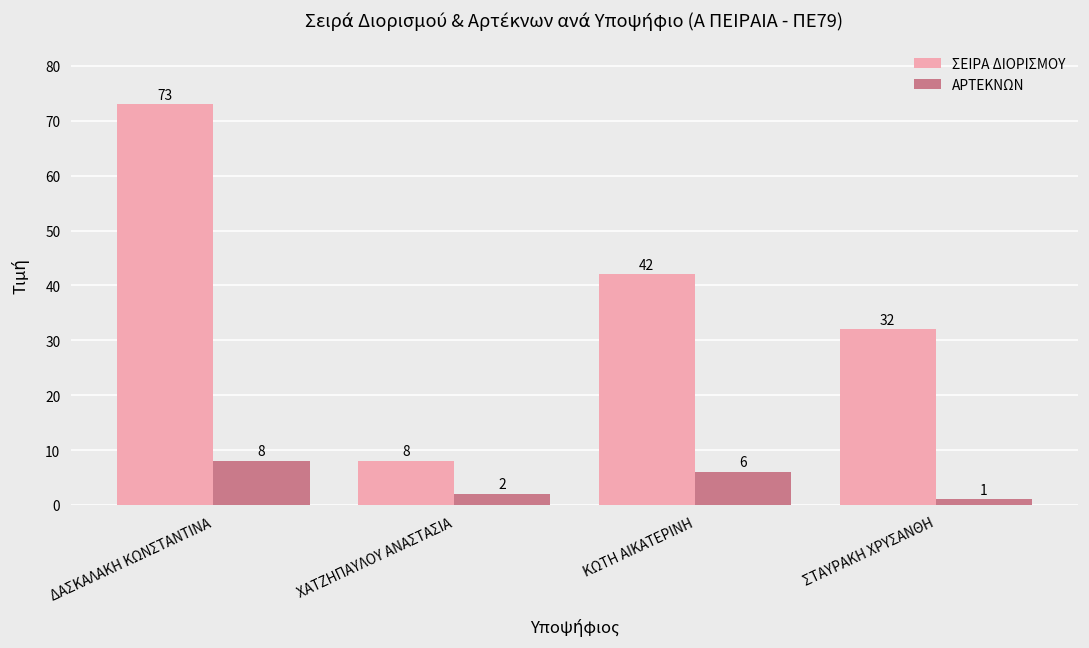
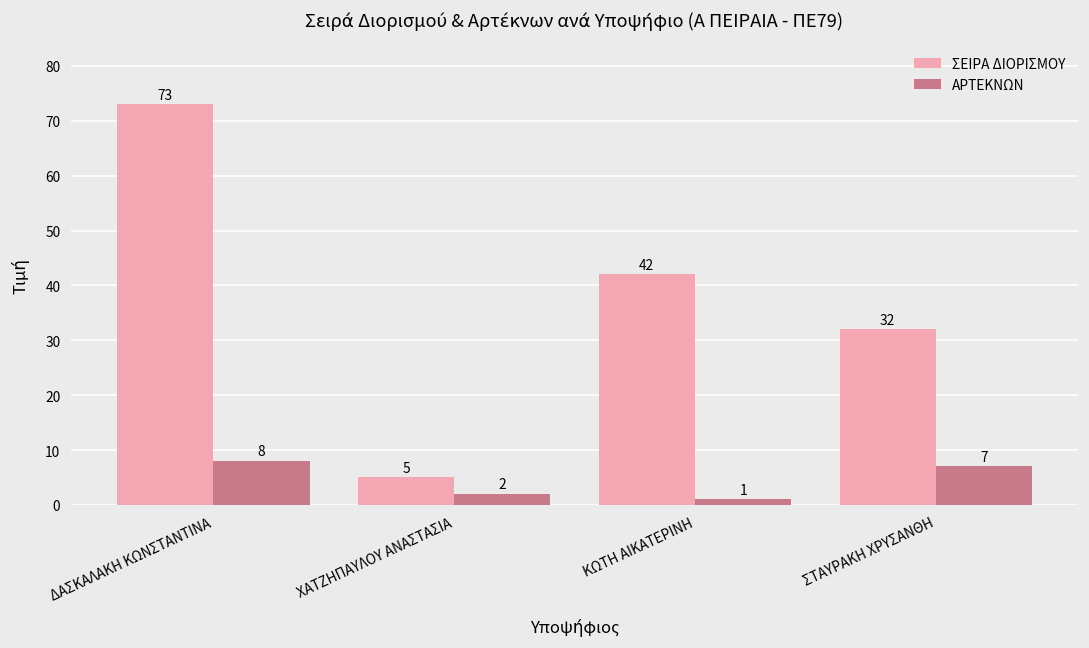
  {
    "ΣΕΙΡΑ ΔΙΟΡΙΣΜΟΥ": {
      "ΔΑΣΚΑΛΑΚΗ ΚΩΝΣΤΑΝΤΙΝΑ": 73,
-     "ΧΑΤΖΗΠΑΥΛΟΥ ΑΝΑΣΤΑΣΙΑ": 8,
+     "ΧΑΤΖΗΠΑΥΛΟΥ ΑΝΑΣΤΑΣΙΑ": 5,
      "ΚΩΤΗ ΑΙΚΑΤΕΡΙΝΗ": 42,
      "ΣΤΑΥΡΑΚΗ ΧΡΥΣΑΝΘΗ": 32
    },
    "ΑΡΤΕΚΝΩΝ": {
      "ΔΑΣΚΑΛΑΚΗ ΚΩΝΣΤΑΝΤΙΝΑ": 8,
      "ΧΑΤΖΗΠΑΥΛΟΥ ΑΝΑΣΤΑΣΙΑ": 2,
-     "ΚΩΤΗ ΑΙΚΑΤΕΡΙΝΗ": 6,
-     "ΣΤΑΥΡΑΚΗ ΧΡΥΣΑΝΘΗ": 1
+     "ΚΩΤΗ ΑΙΚΑΤΕΡΙΝΗ": 1,
+     "ΣΤΑΥΡΑΚΗ ΧΡΥΣΑΝΘΗ": 7
    }
  }
